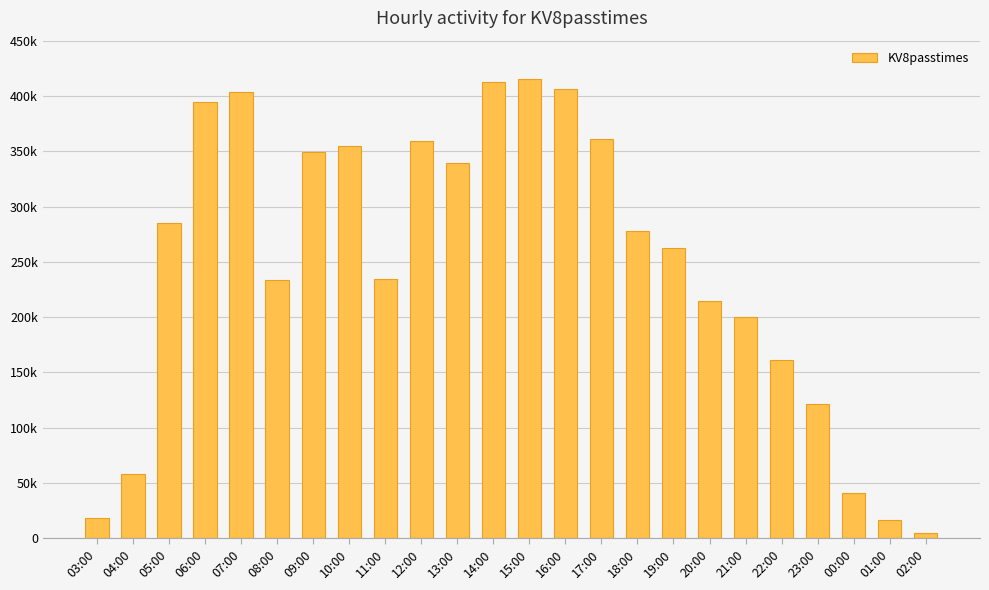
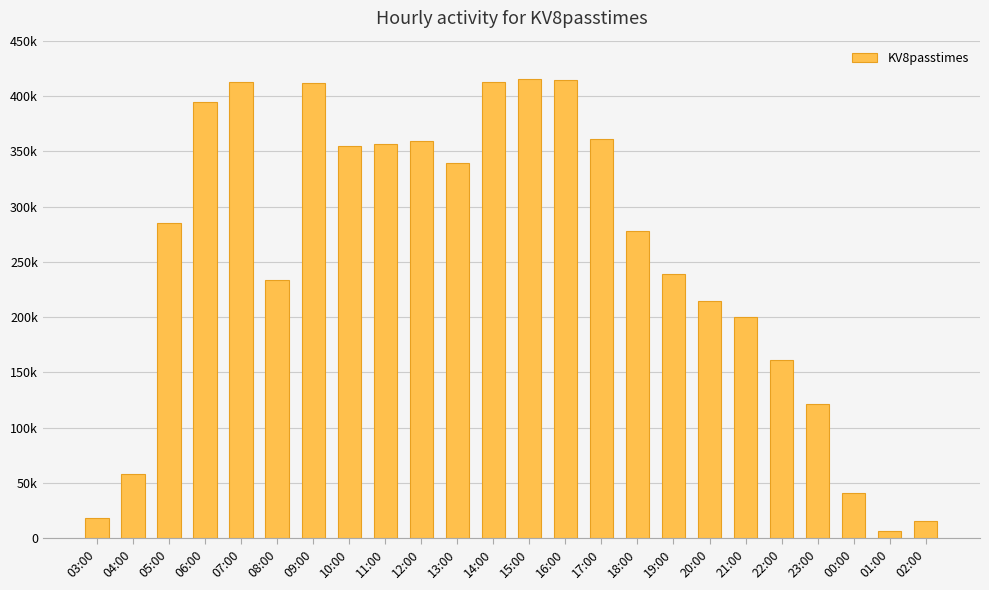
  {
    "03:00": 18000,
    "04:00": 58000,
    "05:00": 285000,
    "06:00": 395000,
-   "07:00": 403000,
+   "07:00": 413000,
    "08:00": 233000,
-   "09:00": 349000,
+   "09:00": 412000,
    "10:00": 355000,
-   "11:00": 234000,
+   "11:00": 356000,
    "12:00": 359000,
    "13:00": 340000,
    "14:00": 412000,
    "15:00": 415000,
-   "16:00": 406000,
+   "16:00": 414000,
    "17:00": 361000,
    "18:00": 278000,
-   "19:00": 263000,
+   "19:00": 239000,
    "20:00": 215000,
    "21:00": 200000,
    "22:00": 162000,
    "23:00": 122000,
    "00:00": 41000,
-   "01:00": 17000,
-   "02:00": 5000
+   "01:00": 7000,
+   "02:00": 15000
  }
